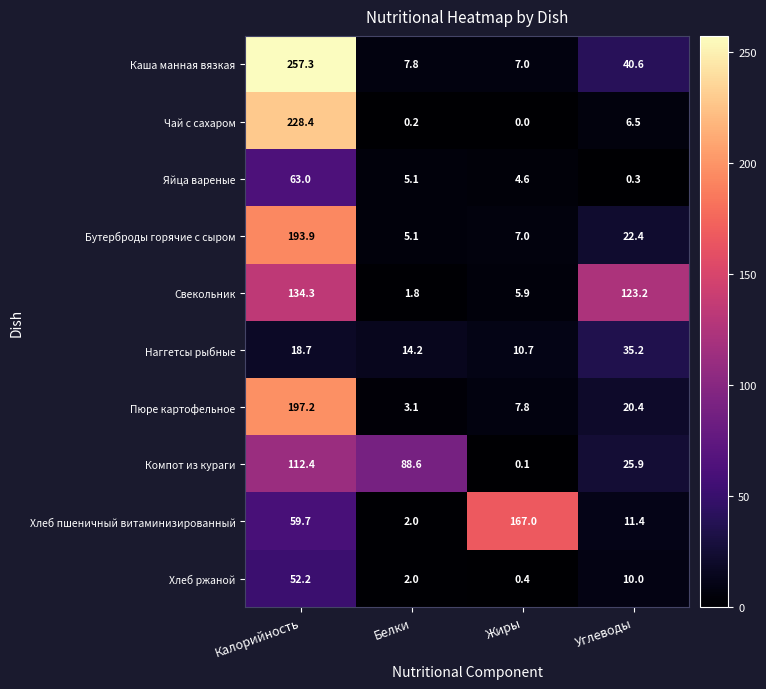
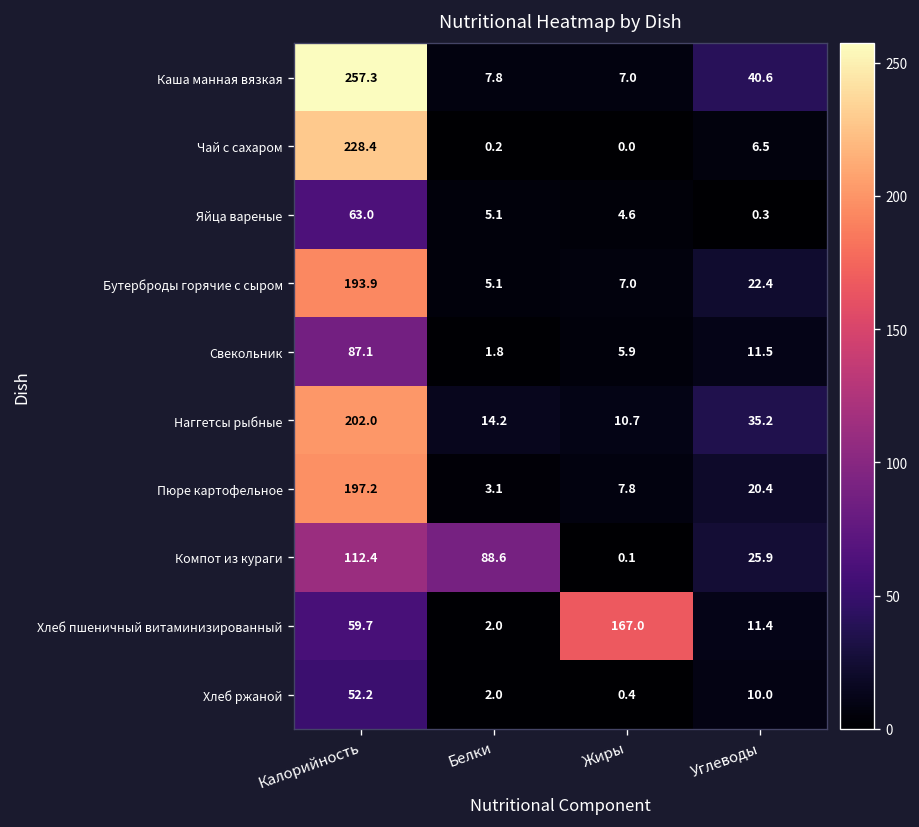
  {
    "Каша манная вязкая": {
      "Калорийность": 257.3,
      "Белки": 7.8,
      "Жиры": 7.0,
      "Углеводы": 40.6
    },
    "Чай с сахаром": {
      "Калорийность": 228.4,
      "Белки": 0.2,
      "Жиры": 0.0,
      "Углеводы": 6.5
    },
    "Яйца вареные": {
      "Калорийность": 63.0,
      "Белки": 5.1,
      "Жиры": 4.6,
      "Углеводы": 0.3
    },
    "Бутерброды горячие с сыром": {
      "Калорийность": 193.9,
      "Белки": 5.1,
      "Жиры": 7.0,
      "Углеводы": 22.4
    },
    "Свекольник": {
-     "Калорийность": 134.3,
+     "Калорийность": 87.1,
      "Белки": 1.8,
      "Жиры": 5.9,
-     "Углеводы": 123.2
+     "Углеводы": 11.5
    },
    "Наггетсы рыбные": {
-     "Калорийность": 18.7,
+     "Калорийность": 202.0,
      "Белки": 14.2,
      "Жиры": 10.7,
      "Углеводы": 35.2
    },
    "Пюре картофельное": {
      "Калорийность": 197.2,
      "Белки": 3.1,
      "Жиры": 7.8,
      "Углеводы": 20.4
    },
    "Компот из кураги": {
      "Калорийность": 112.4,
      "Белки": 88.6,
      "Жиры": 0.1,
      "Углеводы": 25.9
    },
    "Хлеб пшеничный витаминизированный": {
      "Калорийность": 59.7,
      "Белки": 2.0,
      "Жиры": 167.0,
      "Углеводы": 11.4
    },
    "Хлеб ржаной": {
      "Калорийность": 52.2,
      "Белки": 2.0,
      "Жиры": 0.4,
      "Углеводы": 10.0
    }
  }
